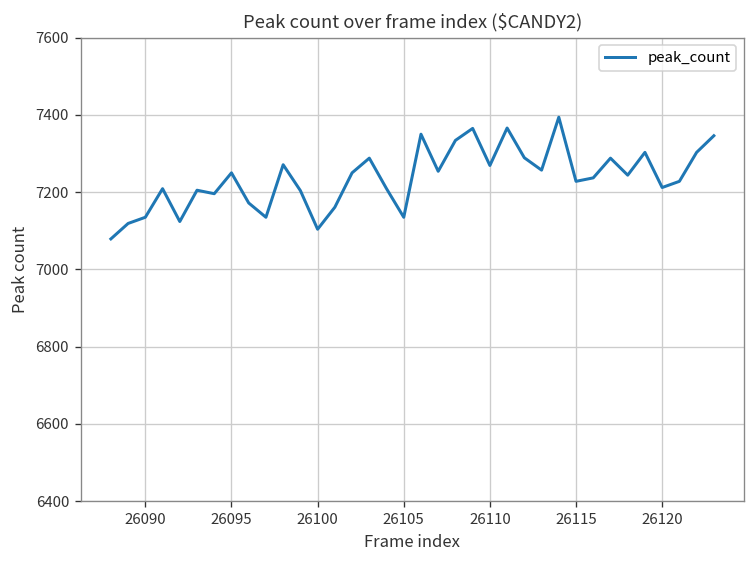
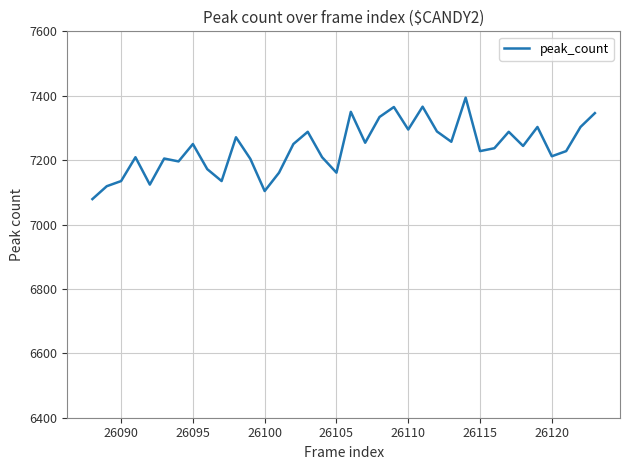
  {
    "26090": 7140,
    "26095": 7250,
    "26100": 7100,
-   "26105": 7140,
-   "26110": 7270,
+   "26105": 7160,
+   "26110": 7300,
    "26115": 7230,
    "26120": 7210
  }
